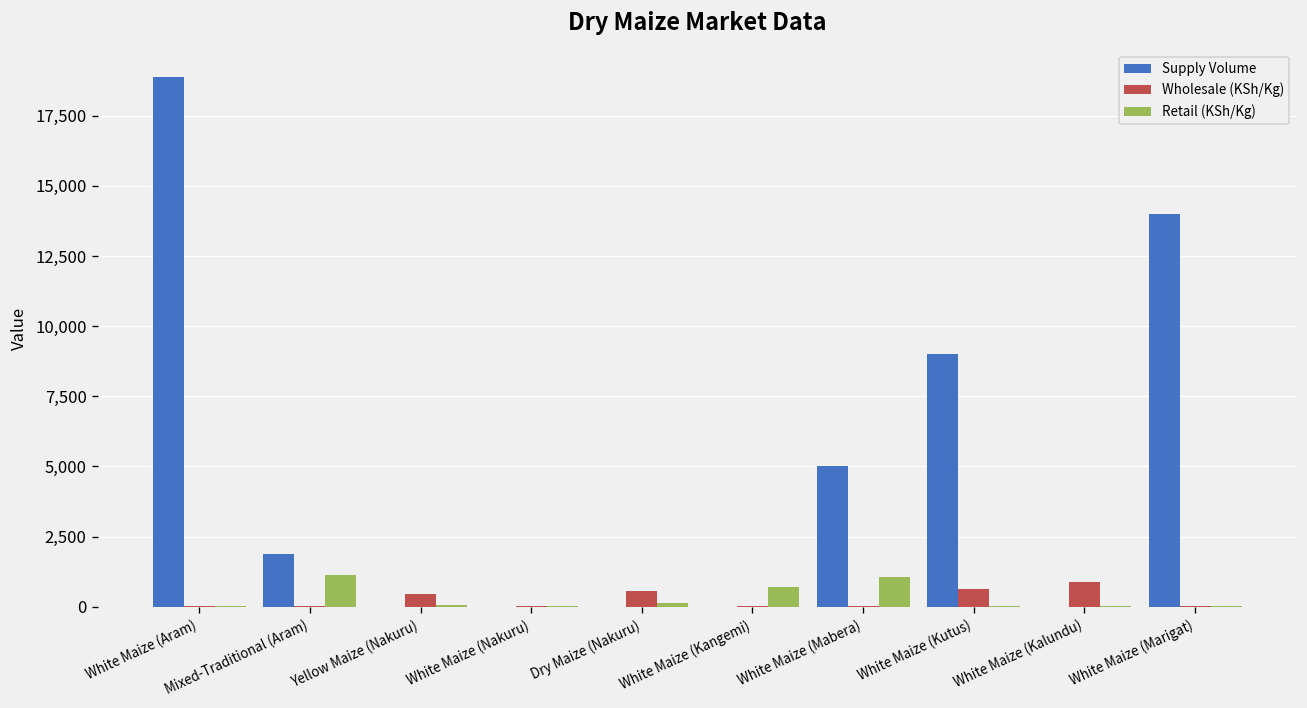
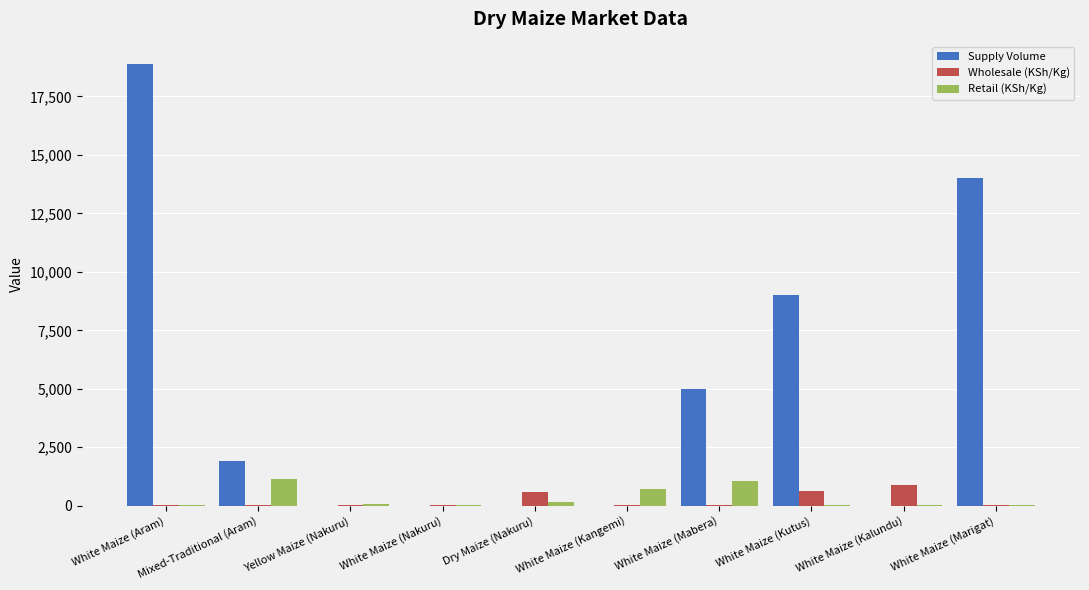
  {
    "Supply Volume": {
      "White Maize (Aram)": "18,900",
      "Mixed-Traditional (Aram)": "1,900",
      "Yellow Maize (Nakuru)": "0",
      "White Maize (Nakuru)": "0",
      "Dry Maize (Nakuru)": "0",
      "White Maize (Kangemi)": "0",
      "White Maize (Mabera)": "5,000",
      "White Maize (Kutus)": "9,000",
      "White Maize (Kalundu)": "0",
      "White Maize (Marigat)": "14,000"
    },
    "Wholesale (KSh/Kg)": {
-     "Yellow Maize (Nakuru)": "400",
+     "Yellow Maize (Nakuru)": "0",
      "Dry Maize (Nakuru)": "600",
      "White Maize (Kutus)": "600",
      "White Maize (Kalundu)": "900"
    },
    "Retail (KSh/Kg)": {
      "Mixed-Traditional (Aram)": "1,100",
      "Dry Maize (Nakuru)": "200",
      "White Maize (Kangemi)": "700",
      "White Maize (Mabera)": "1,100"
    }
  }
